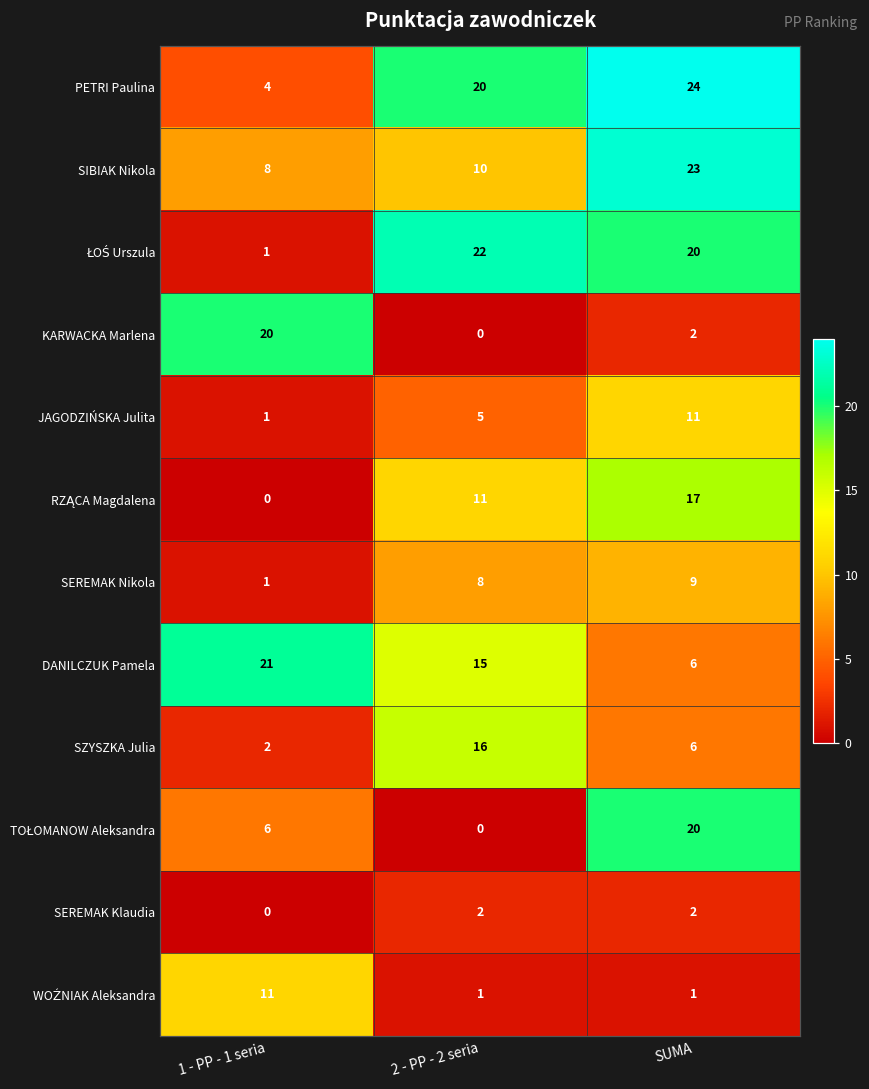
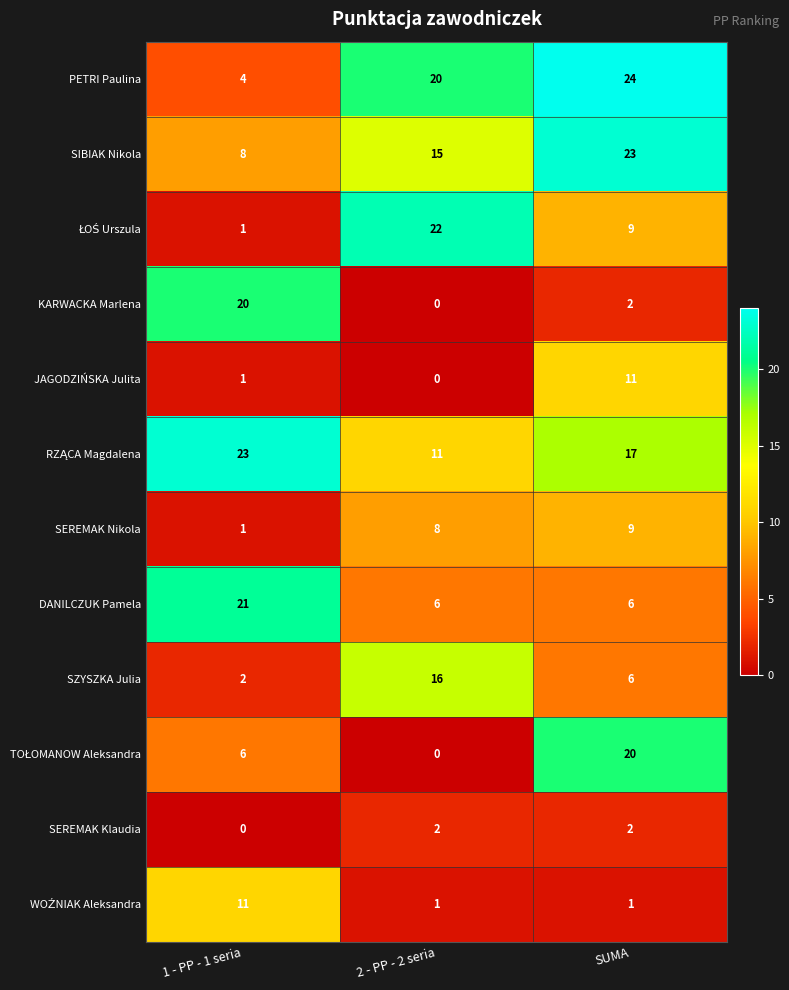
  {
    "PETRI Paulina": {
      "1 - PP - 1 seria": 4,
      "2 - PP - 2 seria": 20,
      "SUMA": 24
    },
    "SIBIAK Nikola": {
      "1 - PP - 1 seria": 8,
-     "2 - PP - 2 seria": 10,
+     "2 - PP - 2 seria": 15,
      "SUMA": 23
    },
    "ŁOŚ Urszula": {
      "1 - PP - 1 seria": 1,
      "2 - PP - 2 seria": 22,
-     "SUMA": 20
+     "SUMA": 9
    },
    "KARWACKA Marlena": {
      "1 - PP - 1 seria": 20,
      "2 - PP - 2 seria": 0,
      "SUMA": 2
    },
    "JAGODZIŃSKA Julita": {
      "1 - PP - 1 seria": 1,
-     "2 - PP - 2 seria": 5,
+     "2 - PP - 2 seria": 0,
      "SUMA": 11
    },
    "RZĄCA Magdalena": {
-     "1 - PP - 1 seria": 0,
+     "1 - PP - 1 seria": 23,
      "2 - PP - 2 seria": 11,
      "SUMA": 17
    },
    "SEREMAK Nikola": {
      "1 - PP - 1 seria": 1,
      "2 - PP - 2 seria": 8,
      "SUMA": 9
    },
    "DANILCZUK Pamela": {
      "1 - PP - 1 seria": 21,
-     "2 - PP - 2 seria": 15,
+     "2 - PP - 2 seria": 6,
      "SUMA": 6
    },
    "SZYSZKA Julia": {
      "1 - PP - 1 seria": 2,
      "2 - PP - 2 seria": 16,
      "SUMA": 6
    },
    "TOŁOMANOW Aleksandra": {
      "1 - PP - 1 seria": 6,
      "2 - PP - 2 seria": 0,
      "SUMA": 20
    },
    "SEREMAK Klaudia": {
      "1 - PP - 1 seria": 0,
      "2 - PP - 2 seria": 2,
      "SUMA": 2
    },
    "WOŹNIAK Aleksandra": {
      "1 - PP - 1 seria": 11,
      "2 - PP - 2 seria": 1,
      "SUMA": 1
    }
  }
